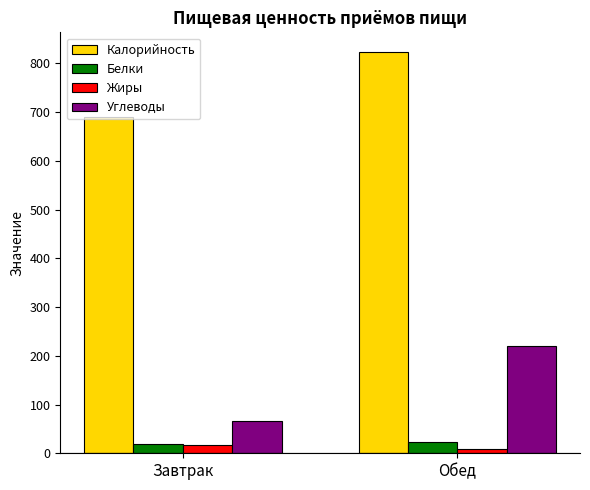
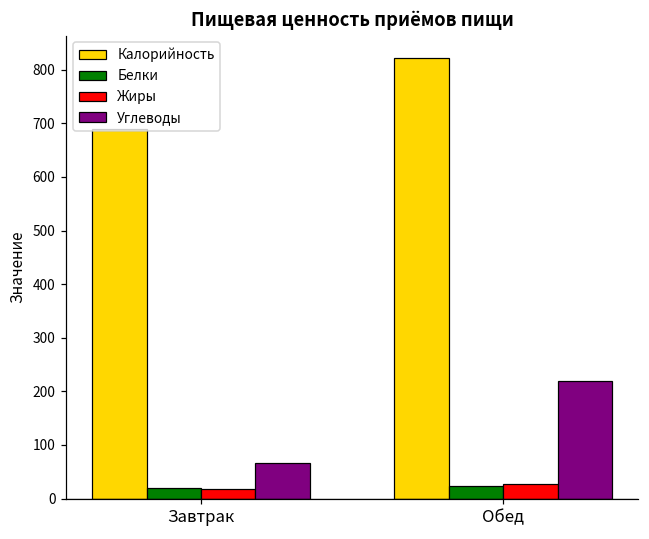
  {
    "Калорийность": {
      "Обед": 820
    },
    "Белки": {
      "Завтрак": 20,
      "Обед": 20
    },
    "Жиры": {
      "Завтрак": 20,
-     "Обед": 10
+     "Обед": 30
    },
    "Углеводы": {
      "Завтрак": 70,
      "Обед": 220
    }
  }
